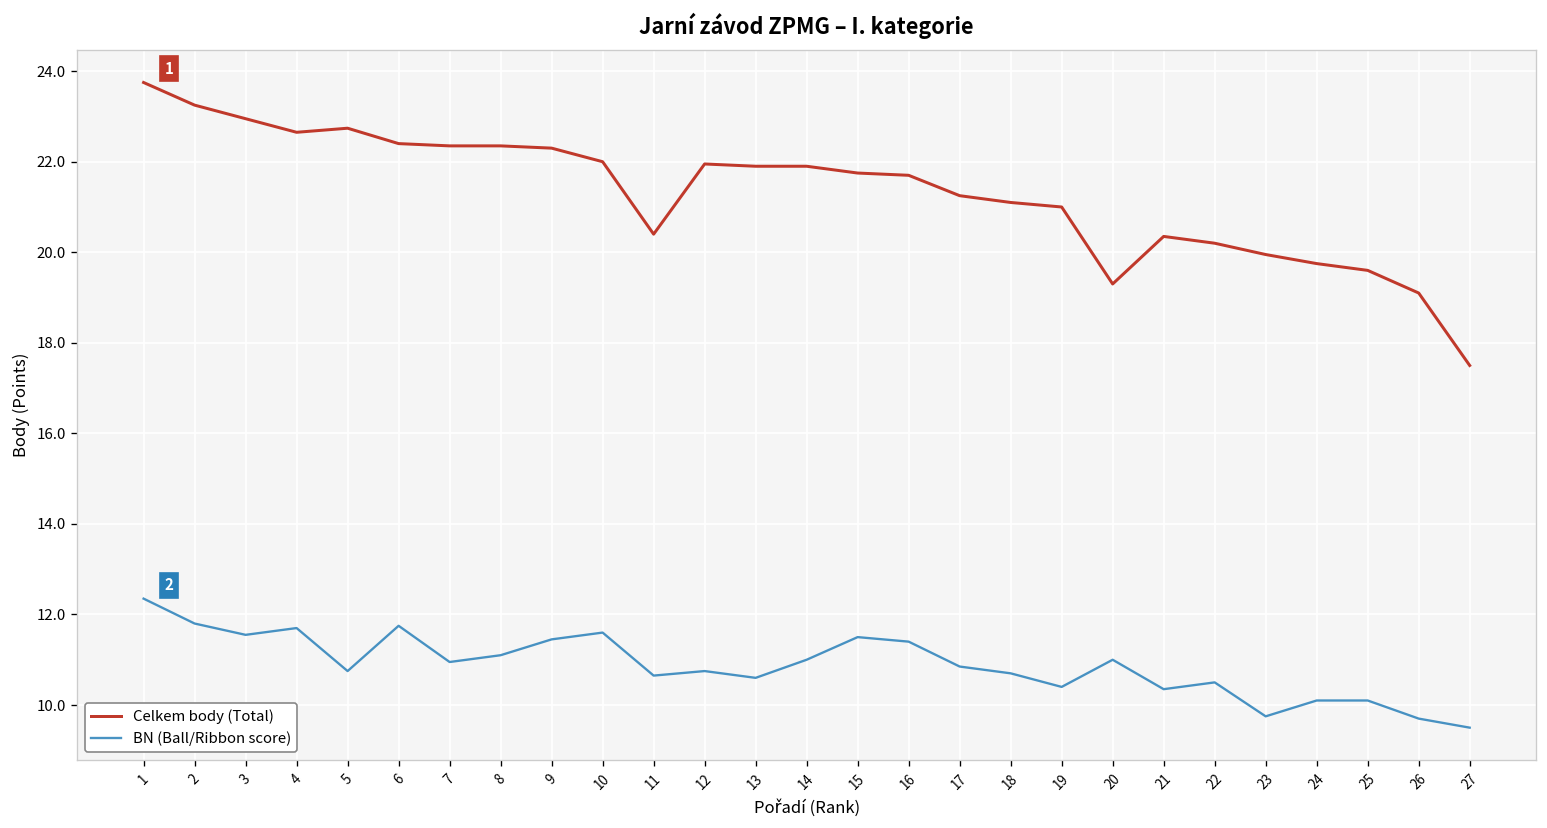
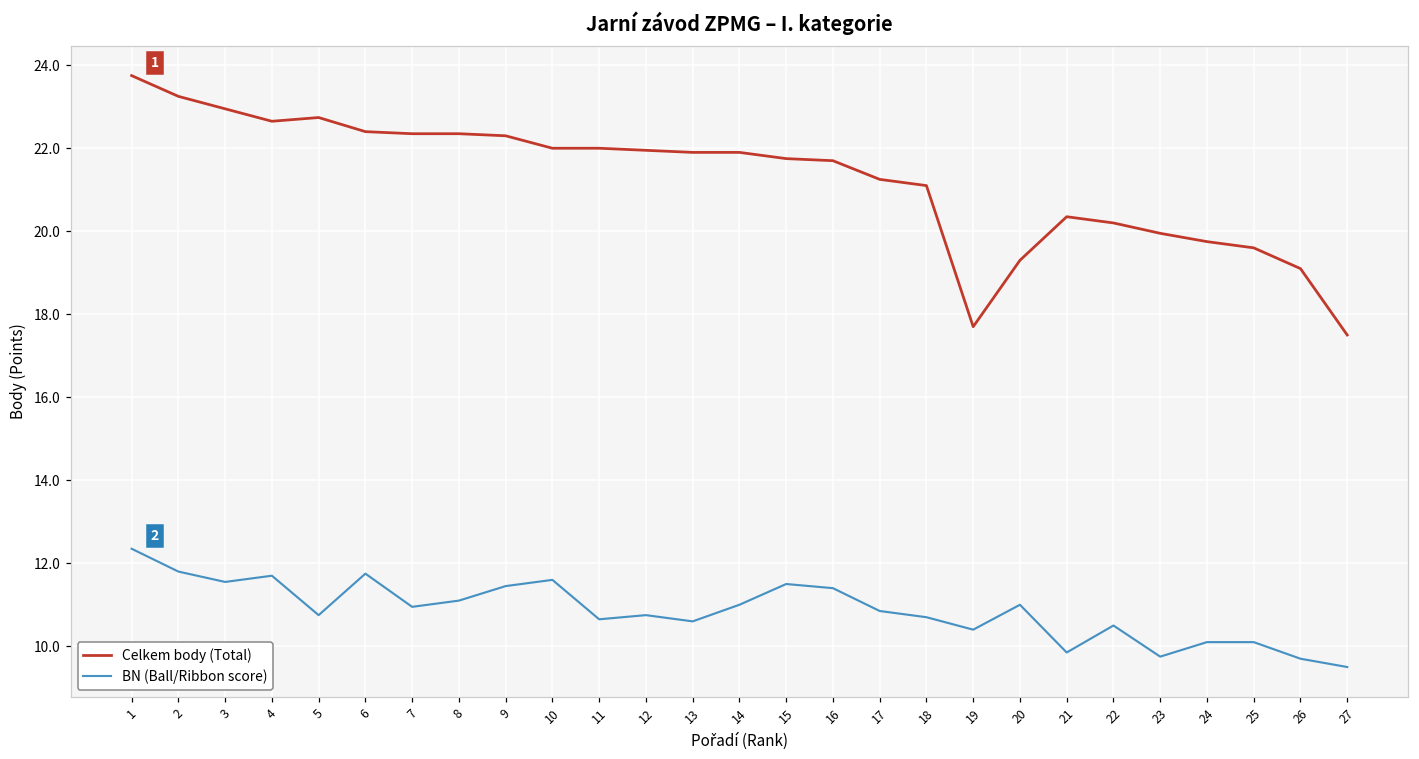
  {
    "Celkem body (Total)": {
      "2": 23.3,
      "3": 23.0,
      "4": 22.7,
      "5": 22.7,
      "6": 22.4,
      "7": 22.4,
      "8": 22.4,
      "9": 22.3,
      "10": 22.0,
-     "11": 20.4,
+     "11": 22.0,
      "12": 22.0,
      "13": 21.9,
      "14": 21.9,
      "15": 21.8,
      "16": 21.7,
      "17": 21.3,
      "18": 21.1,
-     "19": 21.0,
+     "19": 17.7,
      "20": 19.3,
      "21": 20.4,
      "22": 20.2,
      "23": 20.0,
      "24": 19.8,
      "25": 19.6,
      "26": 19.1,
      "27": 17.5
    },
    "BN (Ball/Ribbon score)": {
      "2": 11.8,
      "3": 11.6,
      "4": 11.7,
      "5": 10.8,
      "6": 11.8,
      "7": 11.0,
      "8": 11.1,
      "9": 11.5,
      "10": 11.6,
      "11": 10.7,
      "12": 10.8,
      "13": 10.6,
      "14": 11.0,
      "15": 11.5,
      "16": 11.4,
      "17": 10.9,
      "18": 10.7,
      "19": 10.4,
      "20": 11.0,
-     "21": 10.4,
+     "21": 9.9,
      "22": 10.5,
      "23": 9.8,
      "24": 10.1,
      "25": 10.1,
      "26": 9.7,
      "27": 9.5
    }
  }
